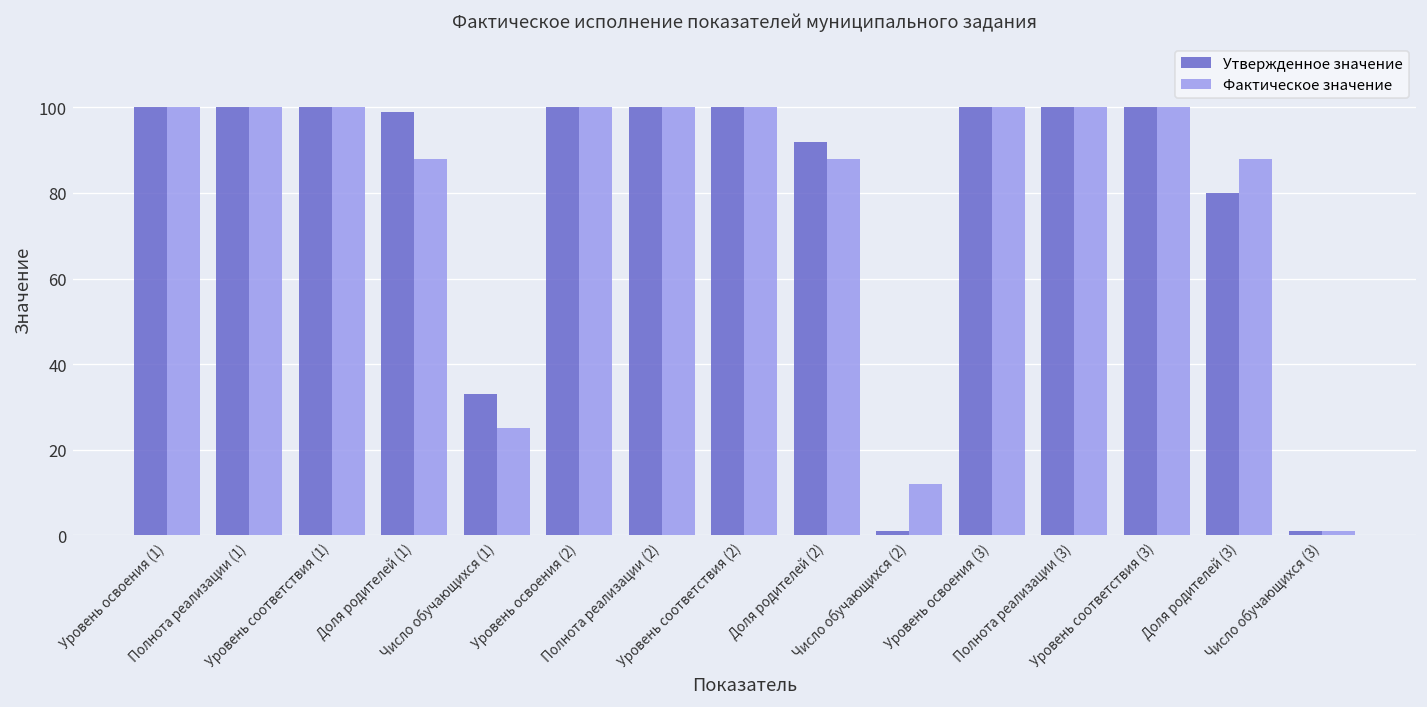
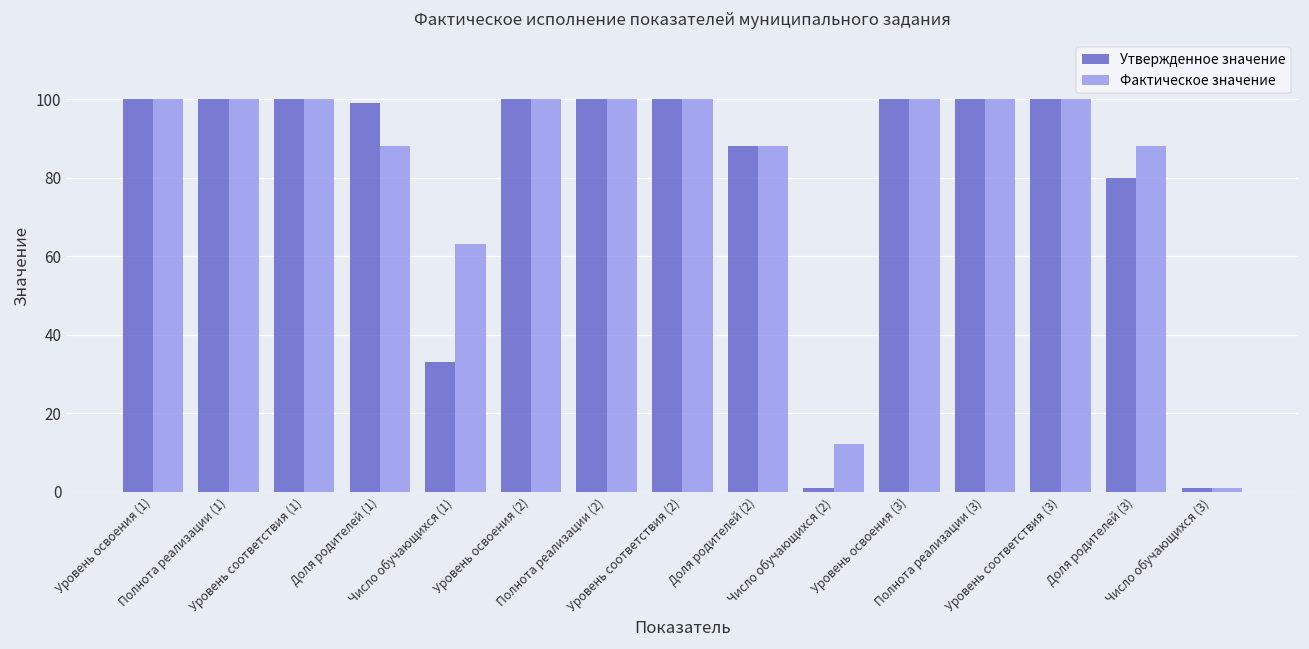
  {
    "Утвержденное значение": {
      "Уровень освоения (1)": 100,
      "Полнота реализации (1)": 100,
      "Уровень соответствия (1)": 100,
      "Доля родителей (1)": 99,
      "Число обучающихся (1)": 33,
      "Уровень освоения (2)": 100,
      "Полнота реализации (2)": 100,
      "Уровень соответствия (2)": 100,
-     "Доля родителей (2)": 92,
+     "Доля родителей (2)": 88,
      "Число обучающихся (2)": 1,
      "Уровень освоения (3)": 100,
      "Полнота реализации (3)": 100,
      "Уровень соответствия (3)": 100,
      "Доля родителей (3)": 80,
      "Число обучающихся (3)": 1
    },
    "Фактическое значение": {
      "Уровень освоения (1)": 100,
      "Полнота реализации (1)": 100,
      "Уровень соответствия (1)": 100,
      "Доля родителей (1)": 88,
-     "Число обучающихся (1)": 25,
+     "Число обучающихся (1)": 63,
      "Уровень освоения (2)": 100,
      "Полнота реализации (2)": 100,
      "Уровень соответствия (2)": 100,
      "Доля родителей (2)": 88,
      "Число обучающихся (2)": 12,
      "Уровень освоения (3)": 100,
      "Полнота реализации (3)": 100,
      "Уровень соответствия (3)": 100,
      "Доля родителей (3)": 88,
      "Число обучающихся (3)": 1
    }
  }
